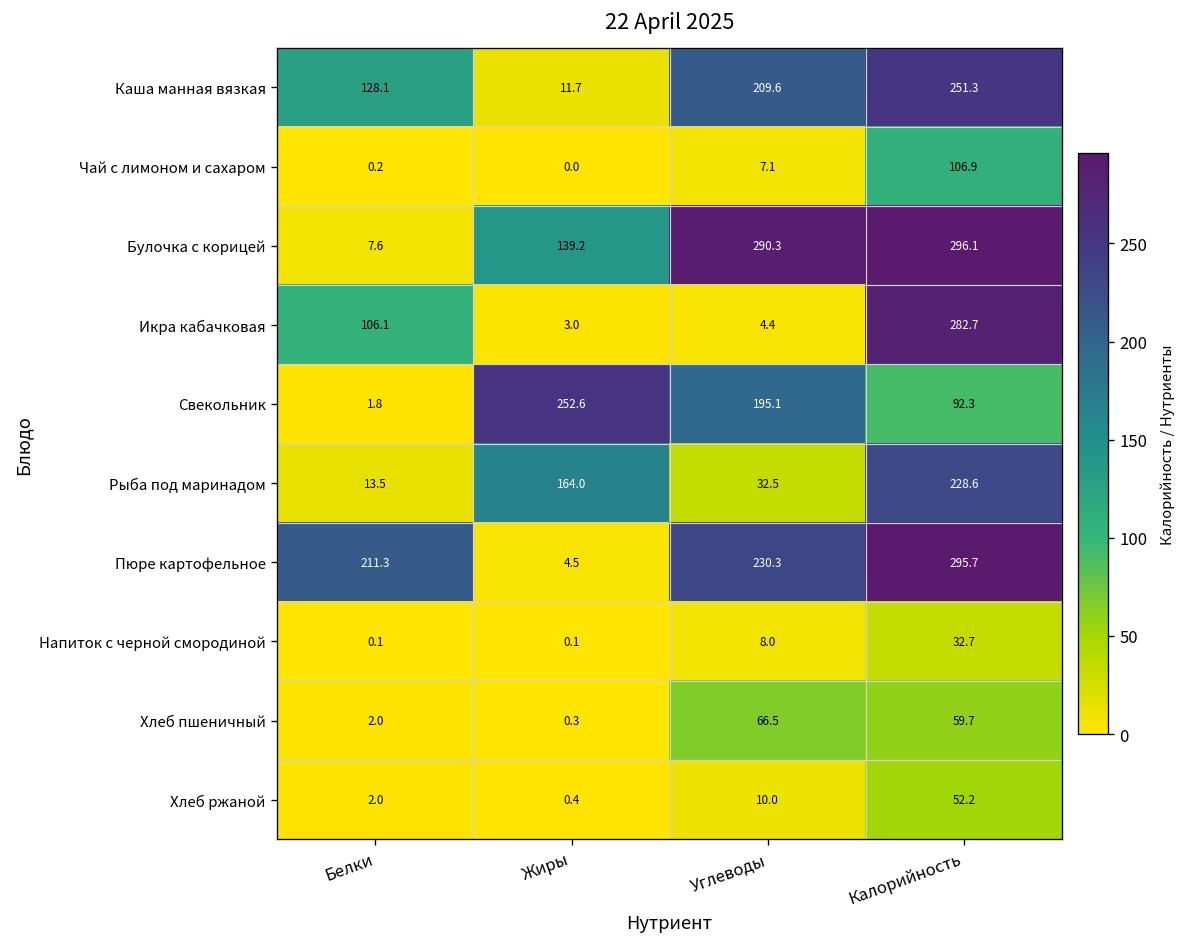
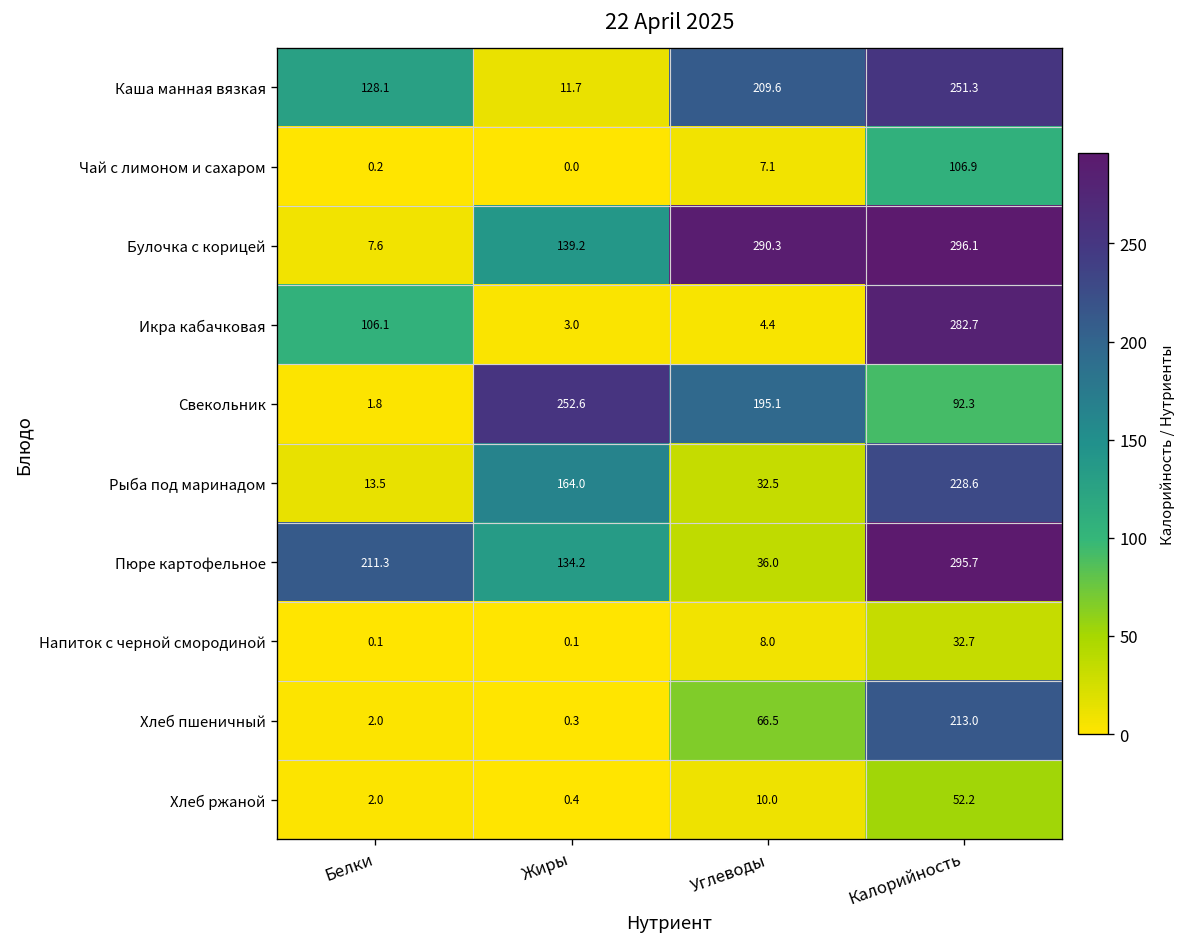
  {
    "Каша манная вязкая": {
      "Белки": 128.1,
      "Жиры": 11.7,
      "Углеводы": 209.6,
      "Калорийность": 251.3
    },
    "Чай с лимоном и сахаром": {
      "Белки": 0.2,
      "Жиры": 0.0,
      "Углеводы": 7.1,
      "Калорийность": 106.9
    },
    "Булочка с корицей": {
      "Белки": 7.6,
      "Жиры": 139.2,
      "Углеводы": 290.3,
      "Калорийность": 296.1
    },
    "Икра кабачковая": {
      "Белки": 106.1,
      "Жиры": 3.0,
      "Углеводы": 4.4,
      "Калорийность": 282.7
    },
    "Свекольник": {
      "Белки": 1.8,
      "Жиры": 252.6,
      "Углеводы": 195.1,
      "Калорийность": 92.3
    },
    "Рыба под маринадом": {
      "Белки": 13.5,
      "Жиры": 164.0,
      "Углеводы": 32.5,
      "Калорийность": 228.6
    },
    "Пюре картофельное": {
      "Белки": 211.3,
-     "Жиры": 4.5,
-     "Углеводы": 230.3,
+     "Жиры": 134.2,
+     "Углеводы": 36.0,
      "Калорийность": 295.7
    },
    "Напиток с черной смородиной": {
      "Белки": 0.1,
      "Жиры": 0.1,
      "Углеводы": 8.0,
      "Калорийность": 32.7
    },
    "Хлеб пшеничный": {
      "Белки": 2.0,
      "Жиры": 0.3,
      "Углеводы": 66.5,
-     "Калорийность": 59.7
+     "Калорийность": 213.0
    },
    "Хлеб ржаной": {
      "Белки": 2.0,
      "Жиры": 0.4,
      "Углеводы": 10.0,
      "Калорийность": 52.2
    }
  }
